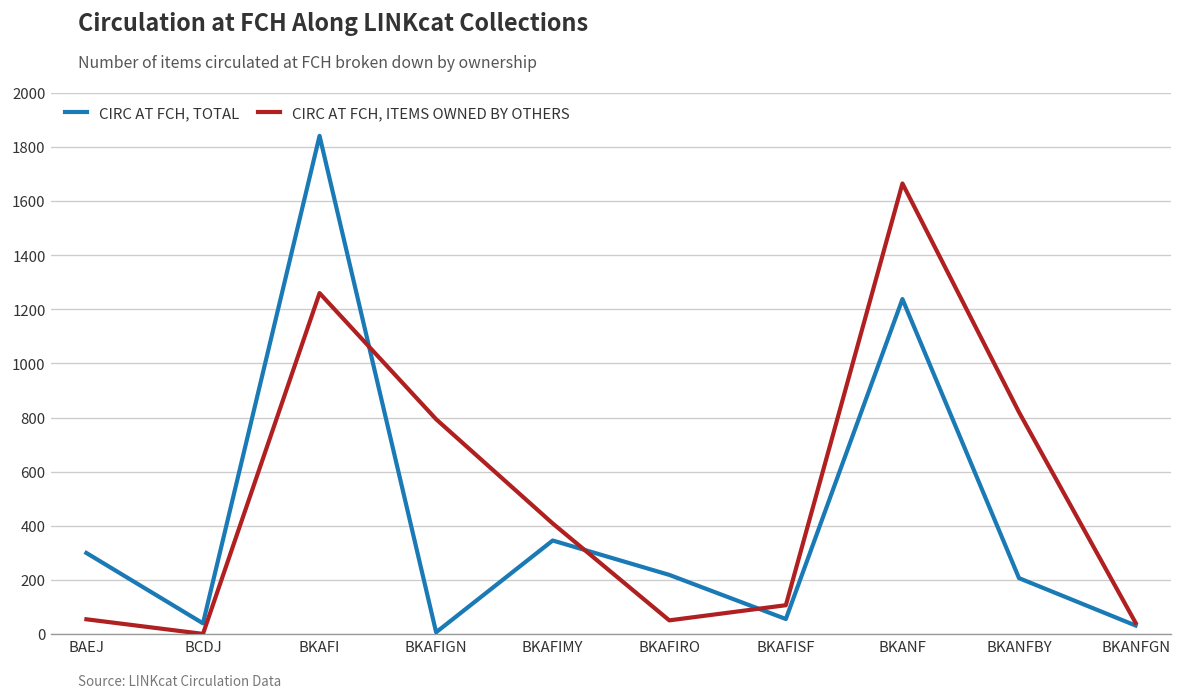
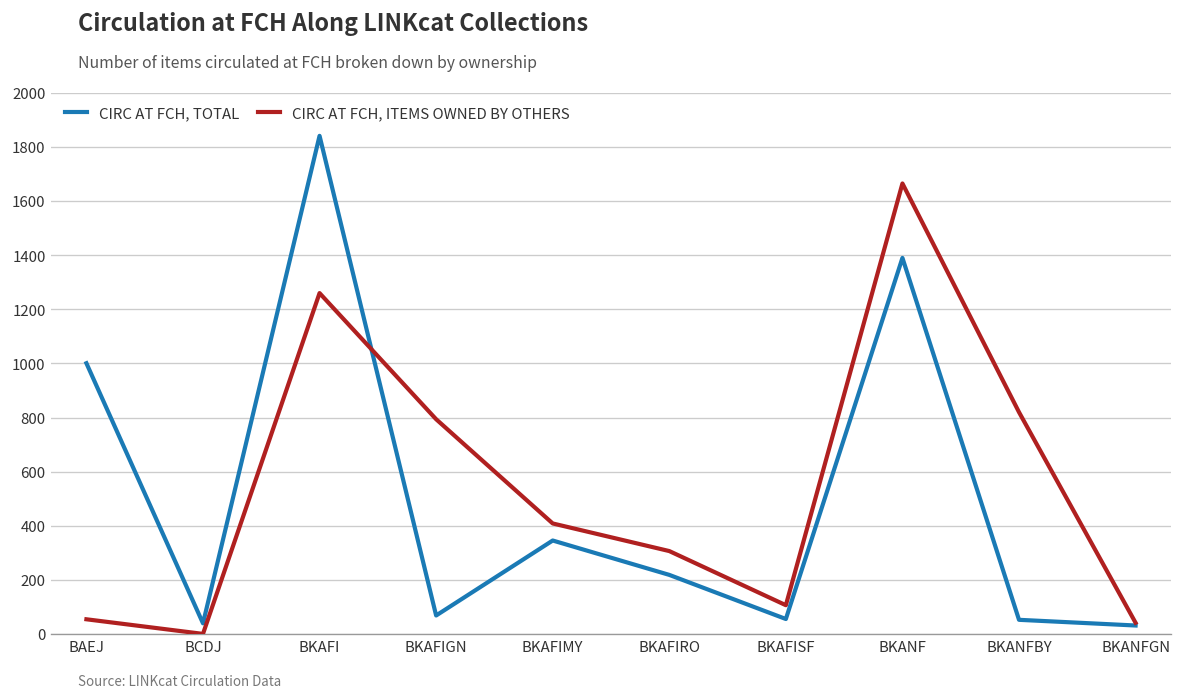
  {
    "CIRC AT FCH, TOTAL": {
-     "BAEJ": 300,
+     "BAEJ": 1000,
      "BCDJ": 40,
      "BKAFI": 1840,
-     "BKAFIGN": 10,
+     "BKAFIGN": 70,
      "BKAFIMY": 350,
      "BKAFIRO": 220,
      "BKAFISF": 60,
-     "BKANF": 1240,
-     "BKANFBY": 210
+     "BKANF": 1390,
+     "BKANFBY": 50
    },
    "CIRC AT FCH, ITEMS OWNED BY OTHERS": {
      "BAEJ": 60,
      "BCDJ": 0,
      "BKAFI": 1260,
      "BKAFIGN": 790,
      "BKAFIMY": 410,
-     "BKAFIRO": 50,
+     "BKAFIRO": 310,
      "BKAFISF": 110,
      "BKANF": 1670,
      "BKANFBY": 820
    }
  }
